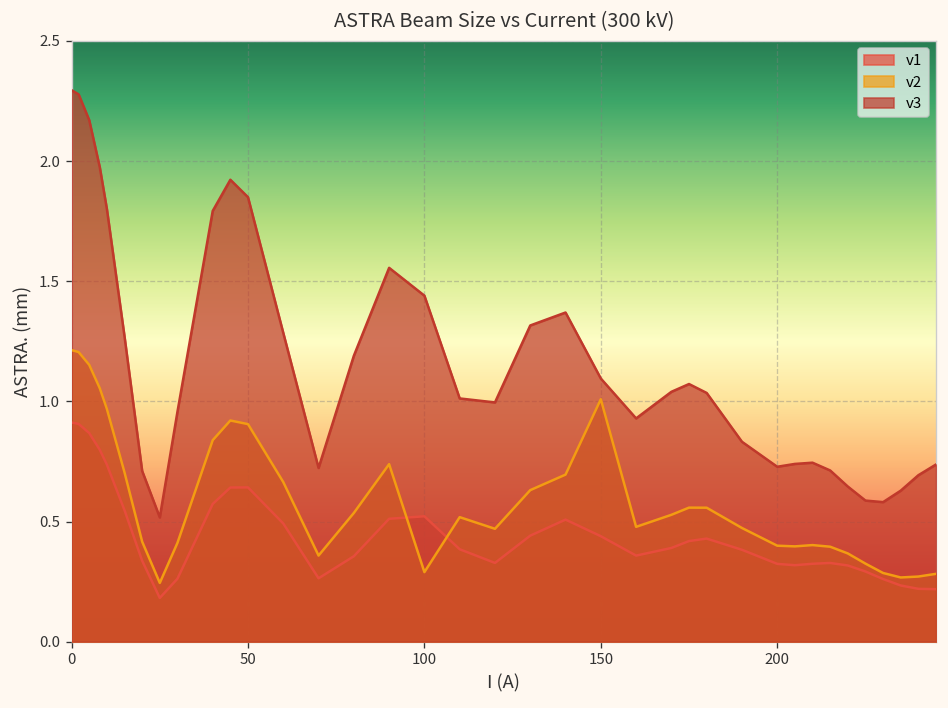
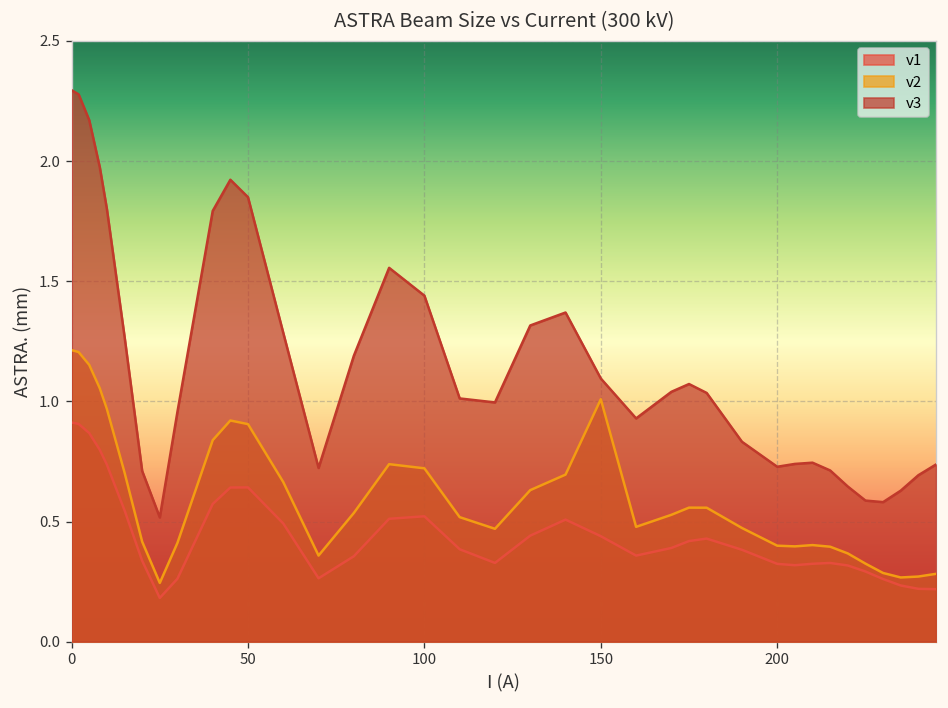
  {
    "v2": {
      "0": 1.21,
      "50": 0.91,
-     "100": 0.29,
+     "100": 0.72,
      "150": 1.01,
      "200": 0.40
    }
  }
